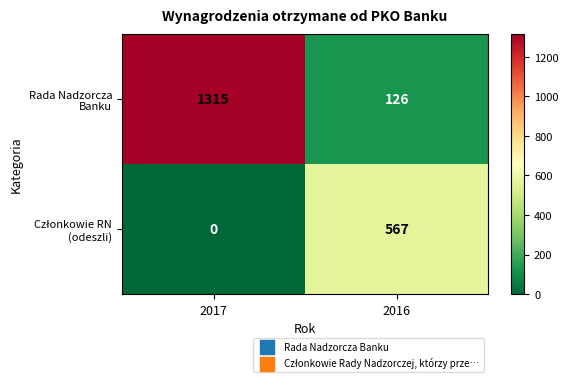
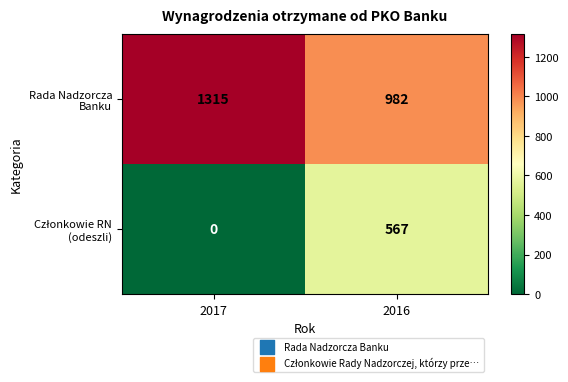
  {
    "Rada Nadzorcza Banku": {
      "2017": 1315,
-     "2016": 126
+     "2016": 982
    },
    "Członkowie RN (odeszli)": {
      "2017": 0,
      "2016": 567
    }
  }
